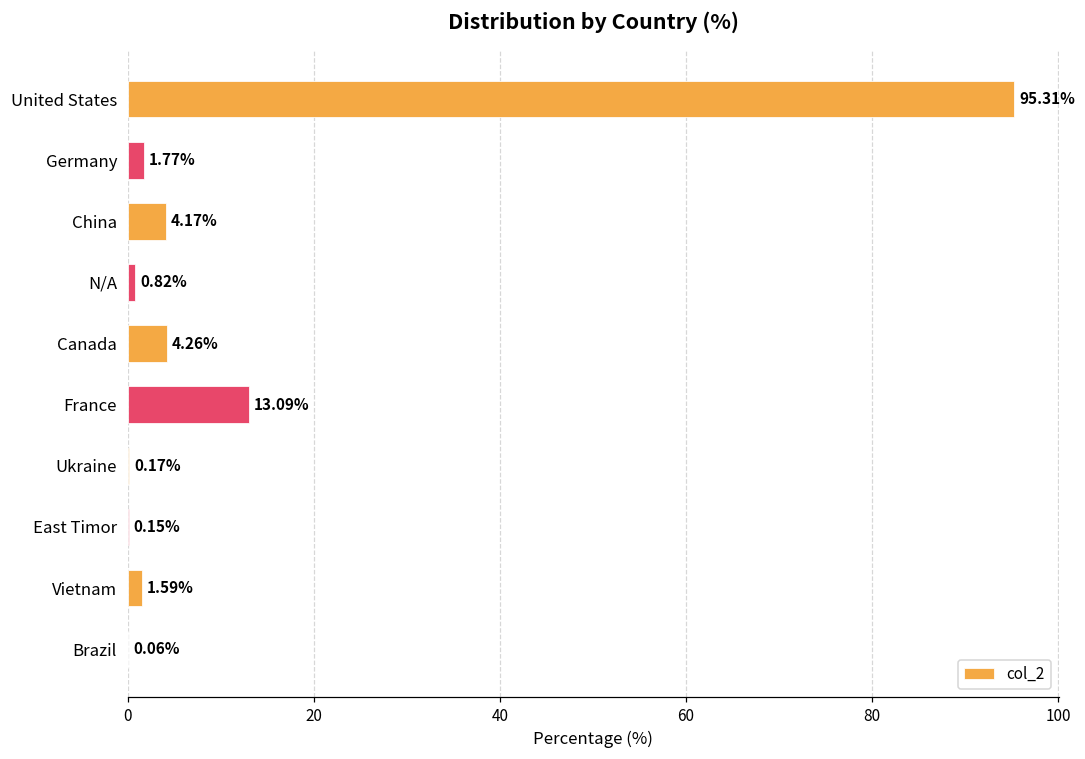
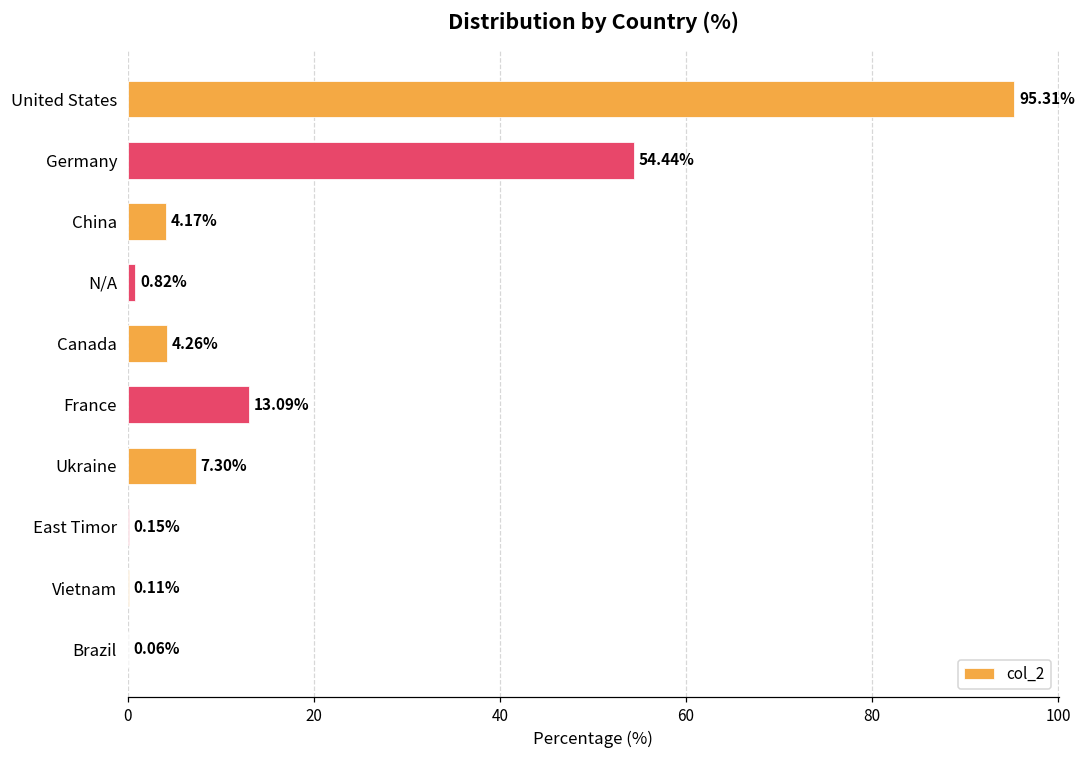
  {
    "United States": "95.31%",
-   "Germany": "1.77%",
+   "Germany": "54.44%",
    "China": "4.17%",
    "N/A": "0.82%",
    "Canada": "4.26%",
    "France": "13.09%",
-   "Ukraine": "0.17%",
+   "Ukraine": "7.30%",
    "East Timor": "0.15%",
-   "Vietnam": "1.59%",
+   "Vietnam": "0.11%",
    "Brazil": "0.06%"
  }
